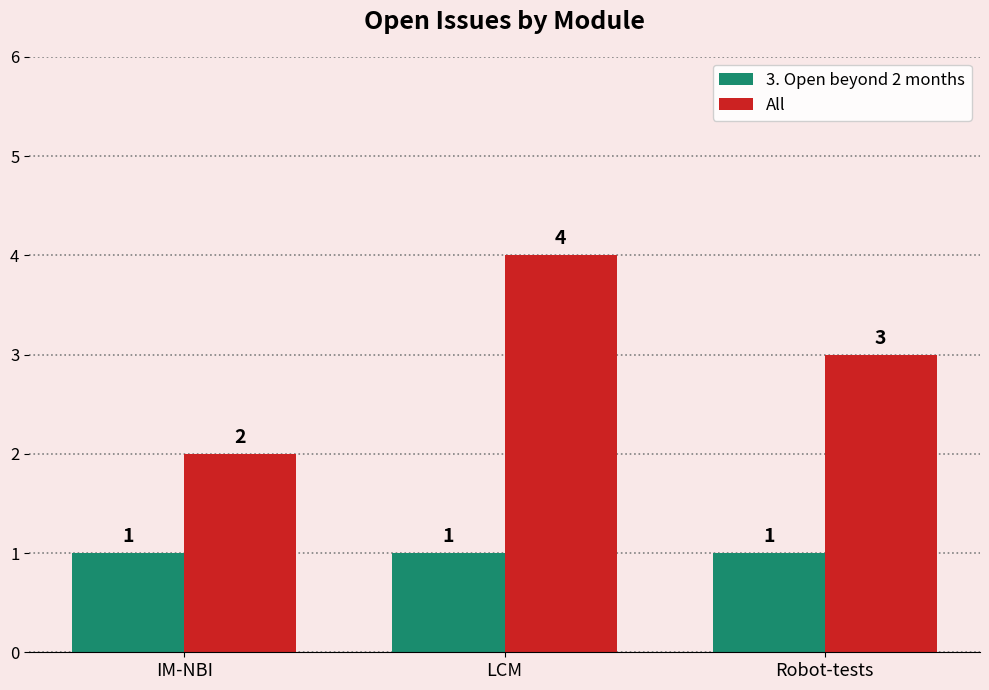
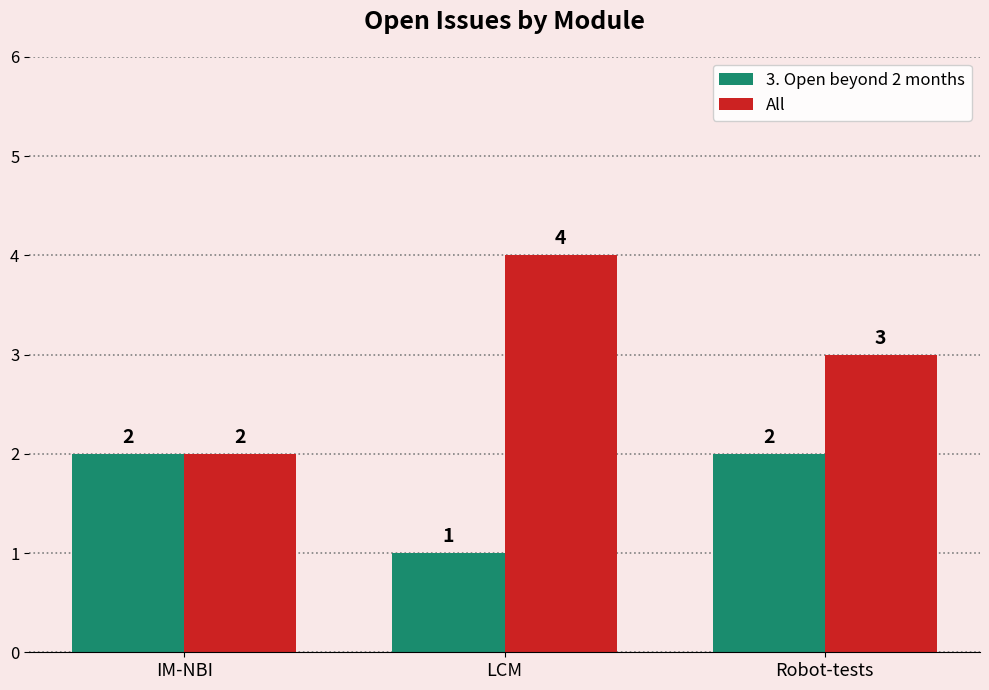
  {
    "3. Open beyond 2 months": {
-     "IM-NBI": 1,
+     "IM-NBI": 2,
      "LCM": 1,
-     "Robot-tests": 1
+     "Robot-tests": 2
    },
    "All": {
      "IM-NBI": 2,
      "LCM": 4,
      "Robot-tests": 3
    }
  }
